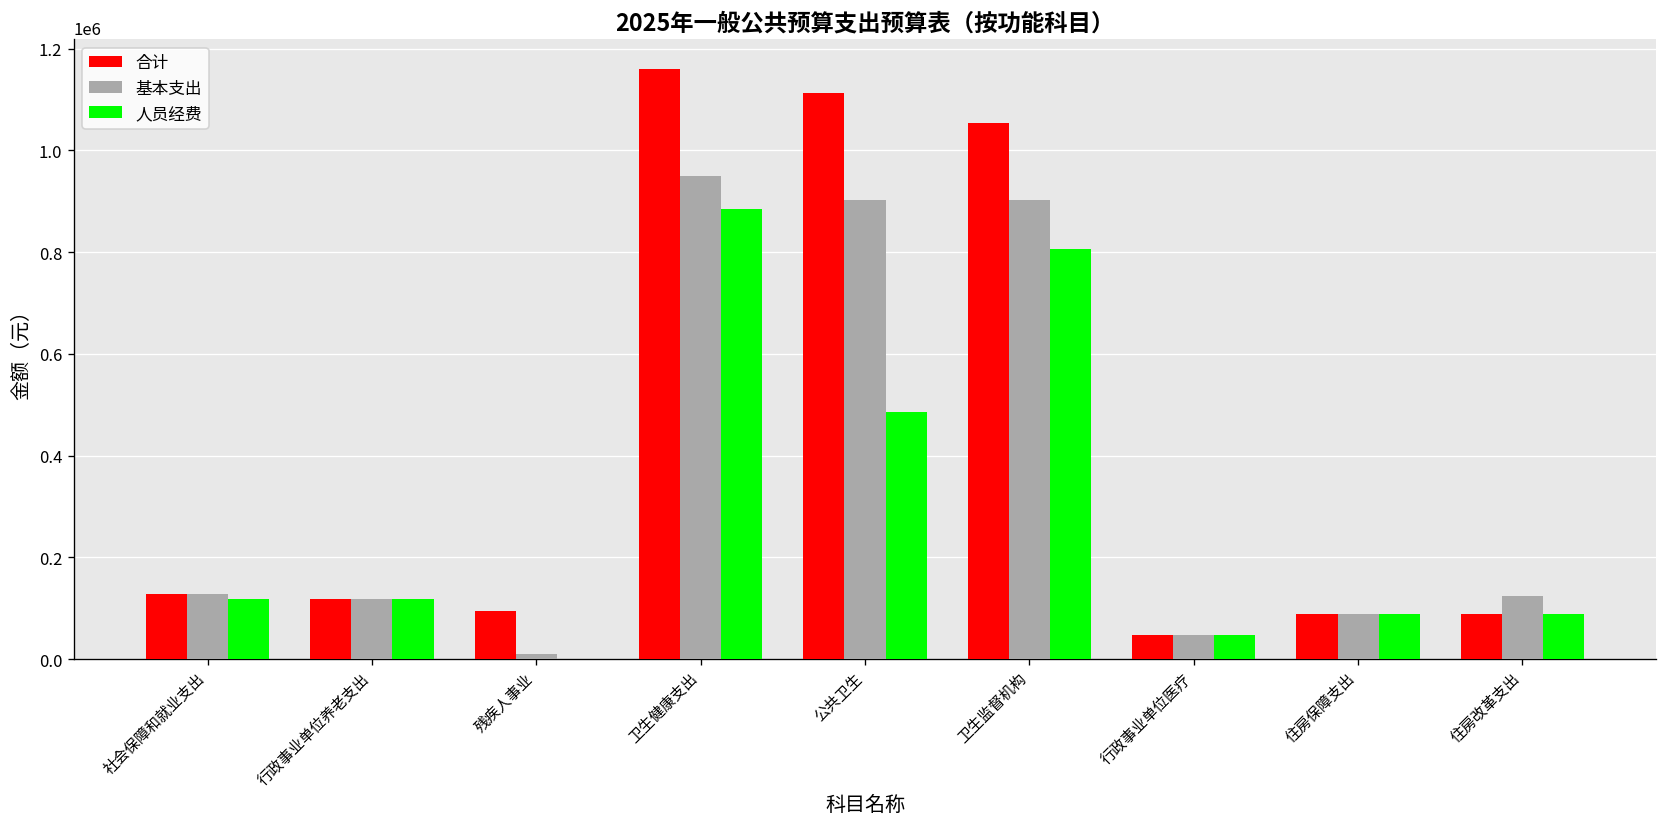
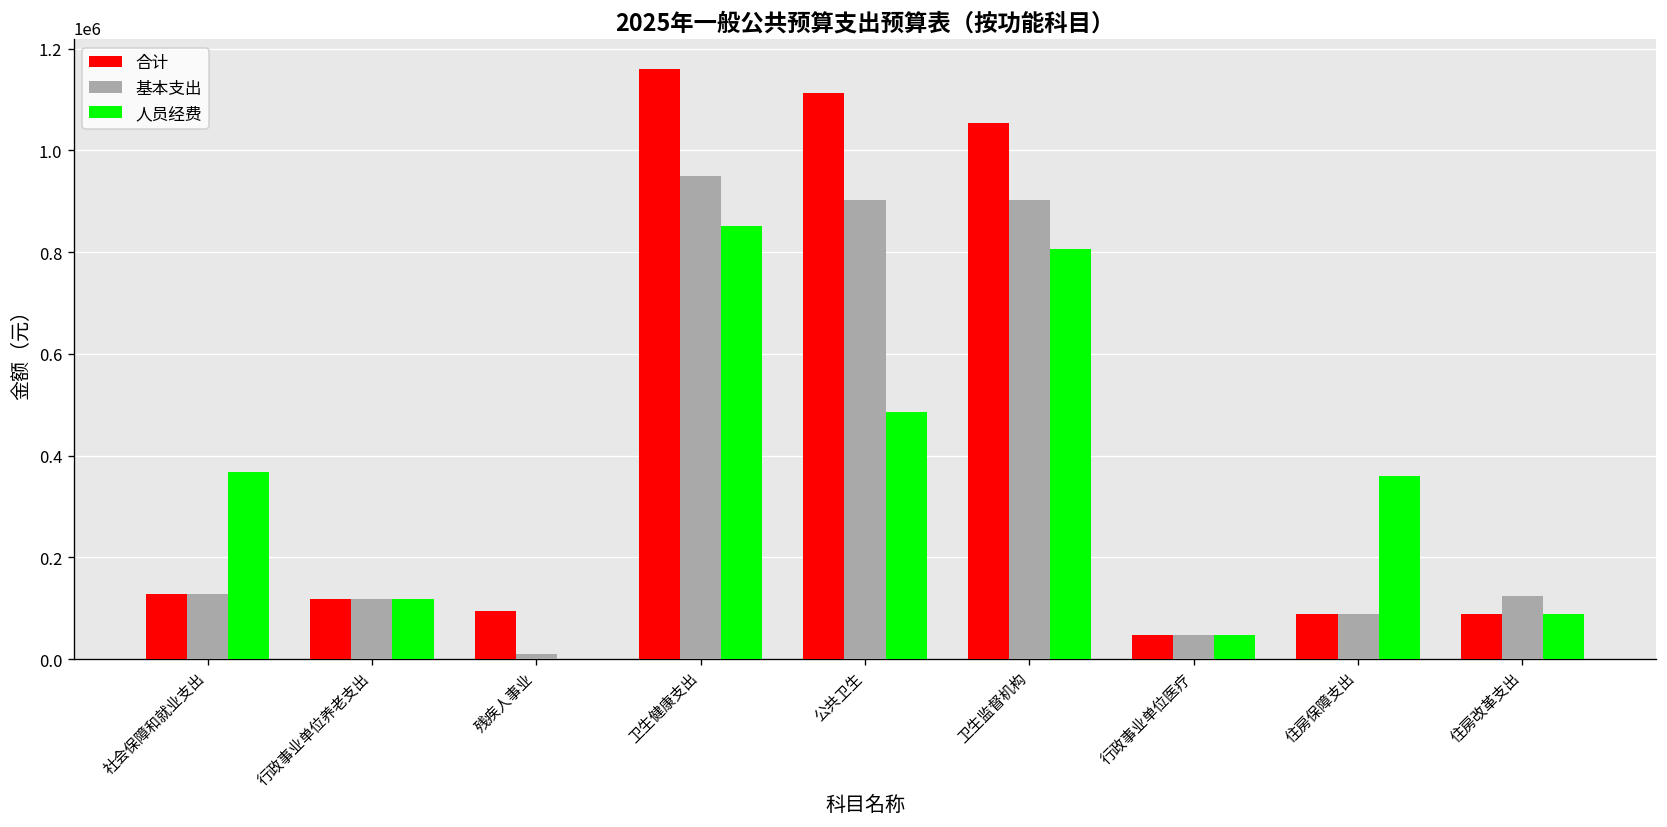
  {
    "合计": {
      "社会保障和就业支出": 130000,
      "行政事业单位养老支出": 120000,
      "残疾人事业": 100000,
      "卫生健康支出": 1160000,
      "公共卫生": 1110000,
      "卫生监督机构": 1050000,
      "行政事业单位医疗": 50000,
      "住房保障支出": 90000,
      "住房改革支出": 90000
    },
    "基本支出": {
      "社会保障和就业支出": 130000,
      "行政事业单位养老支出": 120000,
      "残疾人事业": 10000,
      "卫生健康支出": 950000,
      "公共卫生": 900000,
      "卫生监督机构": 900000,
      "行政事业单位医疗": 50000,
      "住房保障支出": 90000,
      "住房改革支出": 120000
    },
    "人员经费": {
-     "社会保障和就业支出": 120000,
+     "社会保障和就业支出": 370000,
      "行政事业单位养老支出": 120000,
      "残疾人事业": 0,
-     "卫生健康支出": 880000,
+     "卫生健康支出": 850000,
      "公共卫生": 490000,
      "卫生监督机构": 810000,
      "行政事业单位医疗": 50000,
-     "住房保障支出": 90000,
+     "住房保障支出": 360000,
      "住房改革支出": 90000
    }
  }
